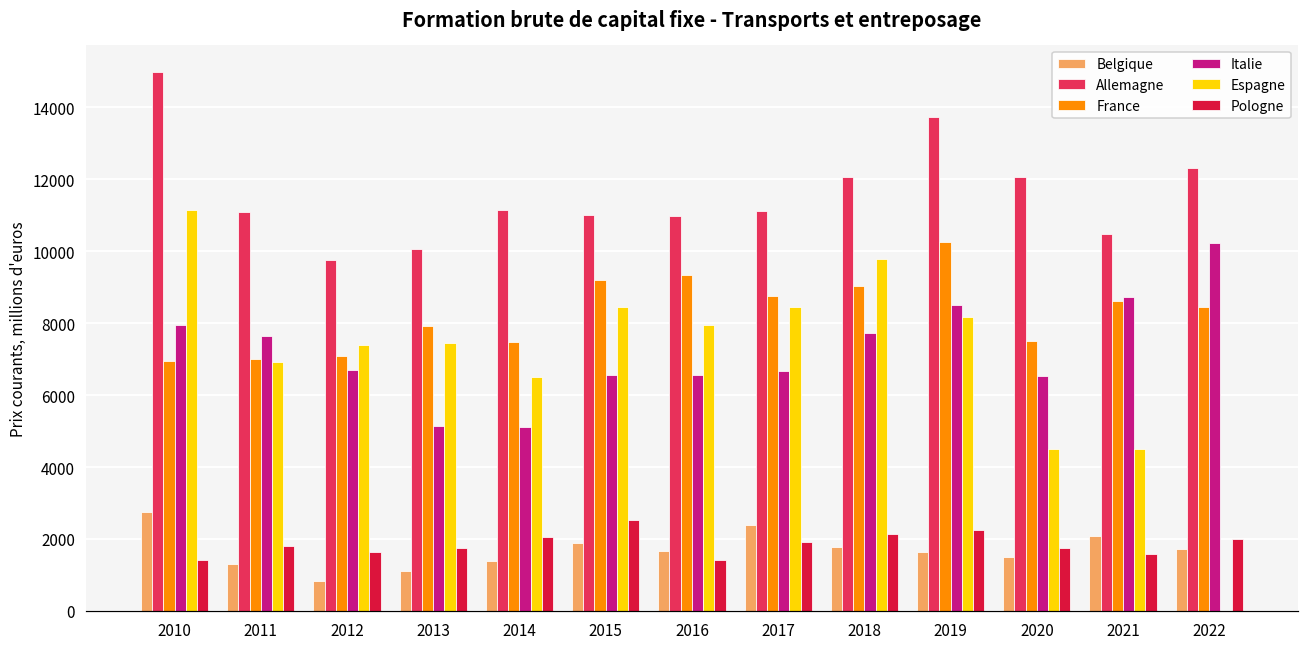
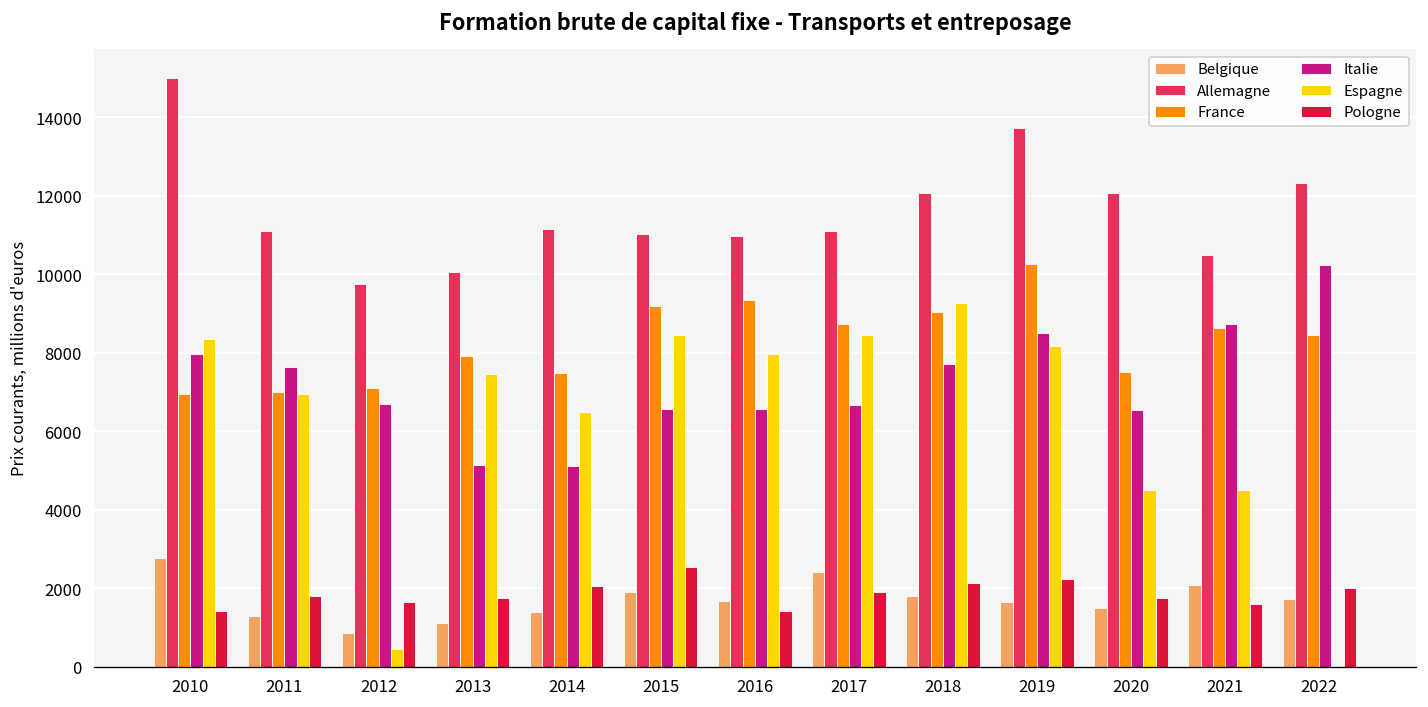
  {
    "Belgique": {
      "2010": 2800,
      "2011": 1300,
      "2012": 800,
      "2013": 1100,
      "2014": 1400,
      "2015": 1900,
      "2016": 1700,
      "2017": 2400,
      "2018": 1800,
      "2019": 1600,
      "2020": 1500,
      "2021": 2100,
      "2022": 1700
    },
    "France": {
      "2010": 7000,
      "2011": 7000,
      "2012": 7100,
      "2013": 7900,
      "2014": 7500,
      "2015": 9200,
      "2016": 9300,
      "2017": 8700,
      "2018": 9000,
      "2019": 10300,
      "2020": 7500,
      "2021": 8600,
      "2022": 8400
    },
    "Italie": {
      "2010": 8000,
      "2011": 7600,
      "2012": 6700,
      "2013": 5100,
      "2014": 5100,
      "2015": 6600,
      "2016": 6600,
      "2017": 6700,
      "2018": 7700,
      "2019": 8500,
      "2020": 6500,
      "2021": 8700,
      "2022": 10200
    },
    "Espagne": {
-     "2010": 11100,
+     "2010": 8400,
      "2011": 6900,
-     "2012": 7400,
+     "2012": 500,
      "2013": 7500,
      "2014": 6500,
      "2015": 8400,
      "2016": 8000,
      "2017": 8500,
-     "2018": 9800,
+     "2018": 9300,
      "2019": 8200,
      "2020": 4500,
      "2021": 4500,
      "2022": 0
    }
  }
